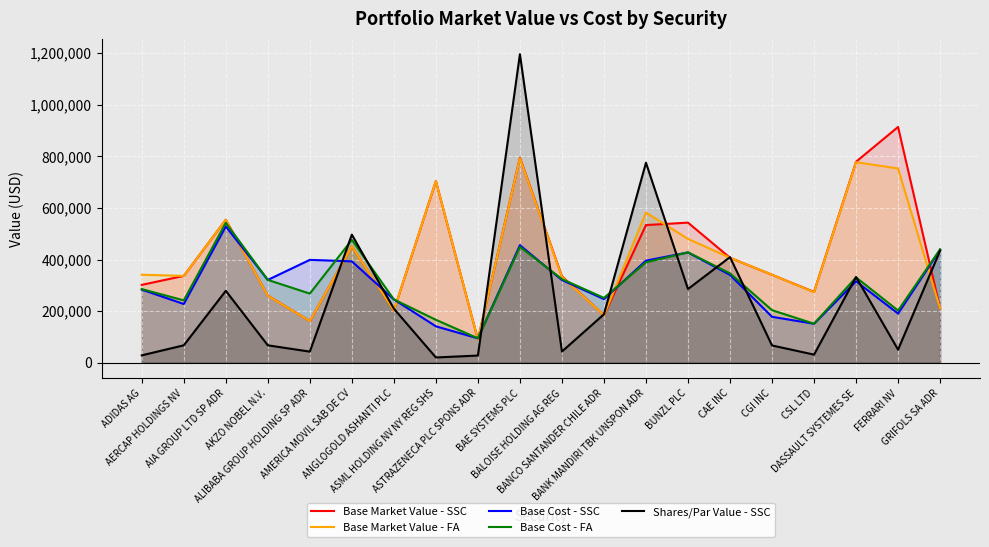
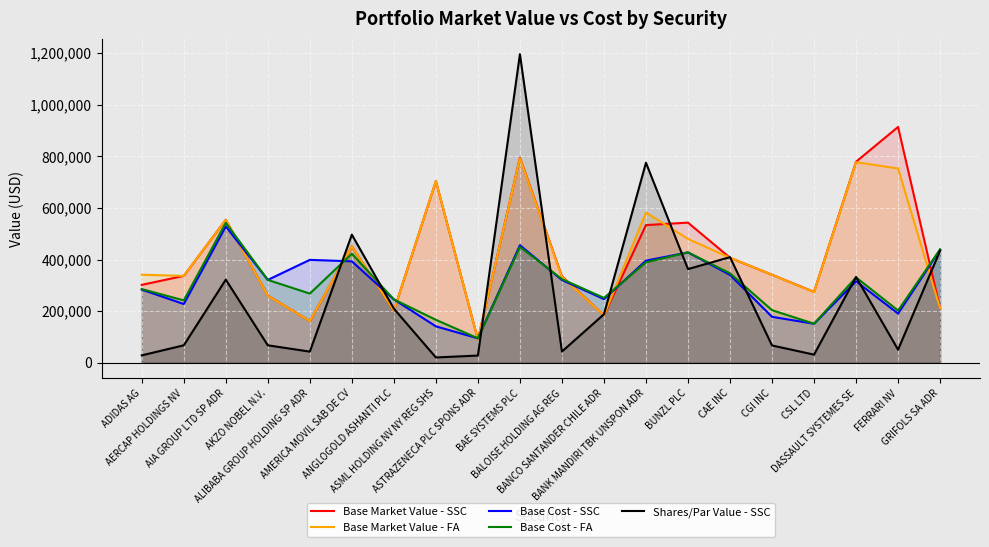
  {
    "Base Market Value - SSC": {
      "ADIDAS AG": "300,000",
      "BANK MANDIRI TBK UNSPON ADR": "530,000",
      "BUNZL PLC": "540,000",
      "FERRARI NV": "910,000"
    },
    "Base Market Value - FA": {
      "ADIDAS AG": "340,000",
      "BANK MANDIRI TBK UNSPON ADR": "580,000",
      "BUNZL PLC": "480,000",
      "FERRARI NV": "750,000"
    },
    "Base Cost - SSC": {
      "AERCAP HOLDINGS NV": "230,000",
      "AIA GROUP LTD SP ADR": "530,000",
      "ALIBABA GROUP HOLDING SP ADR": "400,000",
      "AMERICA MOVIL SAB DE CV": "390,000",
      "ASML HOLDING NV NY REG SHS": "140,000",
      "CGI INC": "180,000",
      "DASSAULT SYSTEMES SE": "320,000",
      "FERRARI NV": "190,000"
    },
    "Base Cost - FA": {
      "AERCAP HOLDINGS NV": "240,000",
      "AIA GROUP LTD SP ADR": "540,000",
      "ALIBABA GROUP HOLDING SP ADR": "270,000",
-     "AMERICA MOVIL SAB DE CV": "480,000",
+     "AMERICA MOVIL SAB DE CV": "420,000",
      "ASML HOLDING NV NY REG SHS": "170,000",
      "CGI INC": "200,000",
      "FERRARI NV": "200,000"
    },
    "Shares/Par Value - SSC": {
      "ADIDAS AG": "30,000",
      "AERCAP HOLDINGS NV": "70,000",
-     "AIA GROUP LTD SP ADR": "280,000",
+     "AIA GROUP LTD SP ADR": "320,000",
      "AKZO NOBEL N.V.": "70,000",
      "ALIBABA GROUP HOLDING SP ADR": "40,000",
      "AMERICA MOVIL SAB DE CV": "500,000",
      "ASML HOLDING NV NY REG SHS": "20,000",
      "ASTRAZENECA PLC SPONS ADR": "30,000",
      "BAE SYSTEMS PLC": "1,200,000",
      "BALOISE HOLDING AG REG": "40,000",
      "BANK MANDIRI TBK UNSPON ADR": "780,000",
-     "BUNZL PLC": "290,000",
+     "BUNZL PLC": "360,000",
      "CGI INC": "70,000",
      "CSL LTD": "30,000",
      "FERRARI NV": "50,000"
    }
  }
